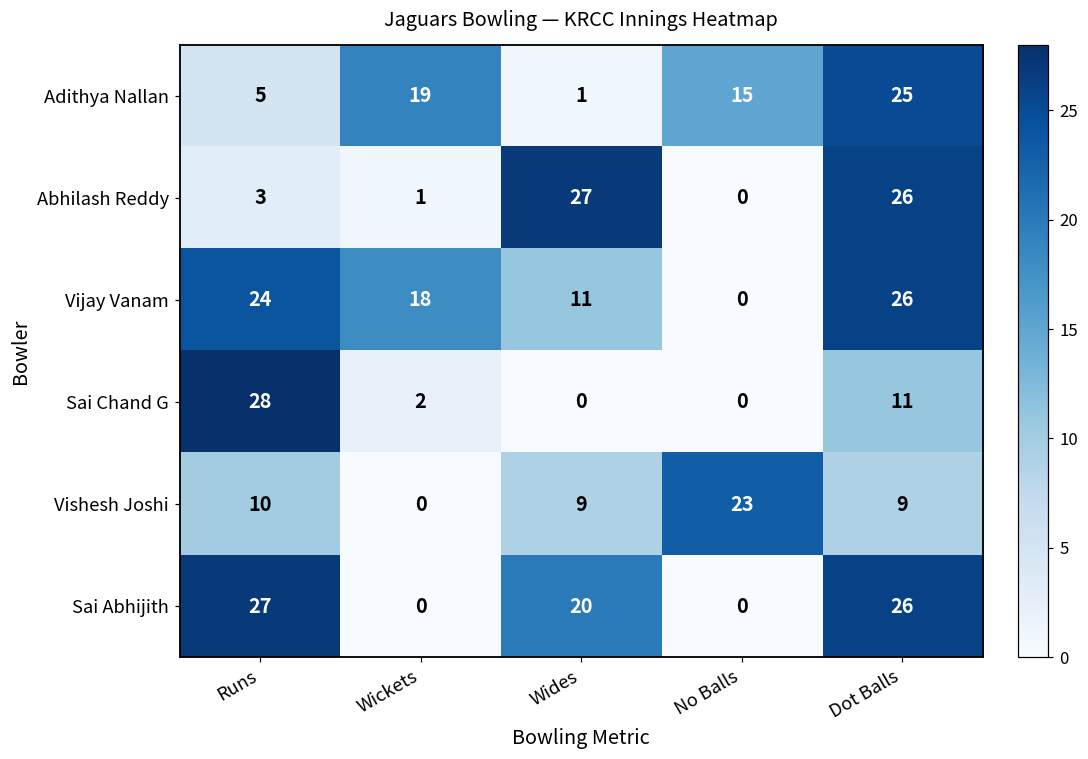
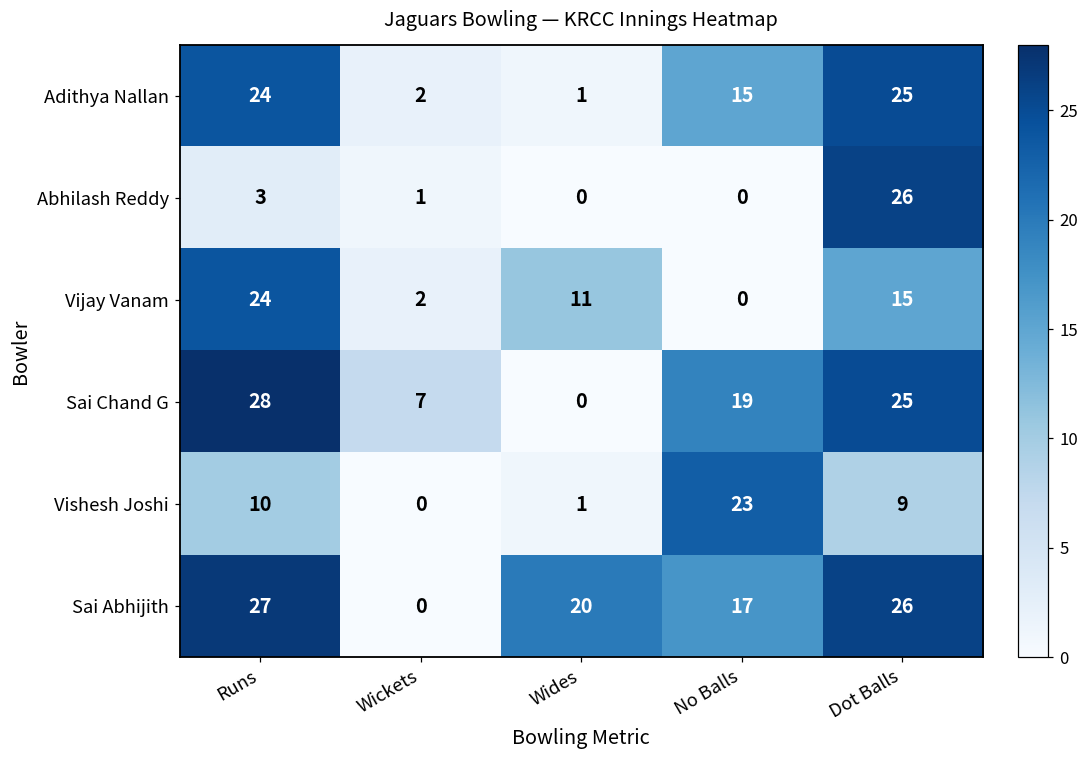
  {
    "Adithya Nallan": {
-     "Runs": 5,
-     "Wickets": 19,
+     "Runs": 24,
+     "Wickets": 2,
      "Wides": 1,
      "No Balls": 15,
      "Dot Balls": 25
    },
    "Abhilash Reddy": {
      "Runs": 3,
      "Wickets": 1,
-     "Wides": 27,
+     "Wides": 0,
      "No Balls": 0,
      "Dot Balls": 26
    },
    "Vijay Vanam": {
      "Runs": 24,
-     "Wickets": 18,
+     "Wickets": 2,
      "Wides": 11,
      "No Balls": 0,
-     "Dot Balls": 26
+     "Dot Balls": 15
    },
    "Sai Chand G": {
      "Runs": 28,
-     "Wickets": 2,
+     "Wickets": 7,
      "Wides": 0,
-     "No Balls": 0,
-     "Dot Balls": 11
+     "No Balls": 19,
+     "Dot Balls": 25
    },
    "Vishesh Joshi": {
      "Runs": 10,
      "Wickets": 0,
-     "Wides": 9,
+     "Wides": 1,
      "No Balls": 23,
      "Dot Balls": 9
    },
    "Sai Abhijith": {
      "Runs": 27,
      "Wickets": 0,
      "Wides": 20,
-     "No Balls": 0,
+     "No Balls": 17,
      "Dot Balls": 26
    }
  }
